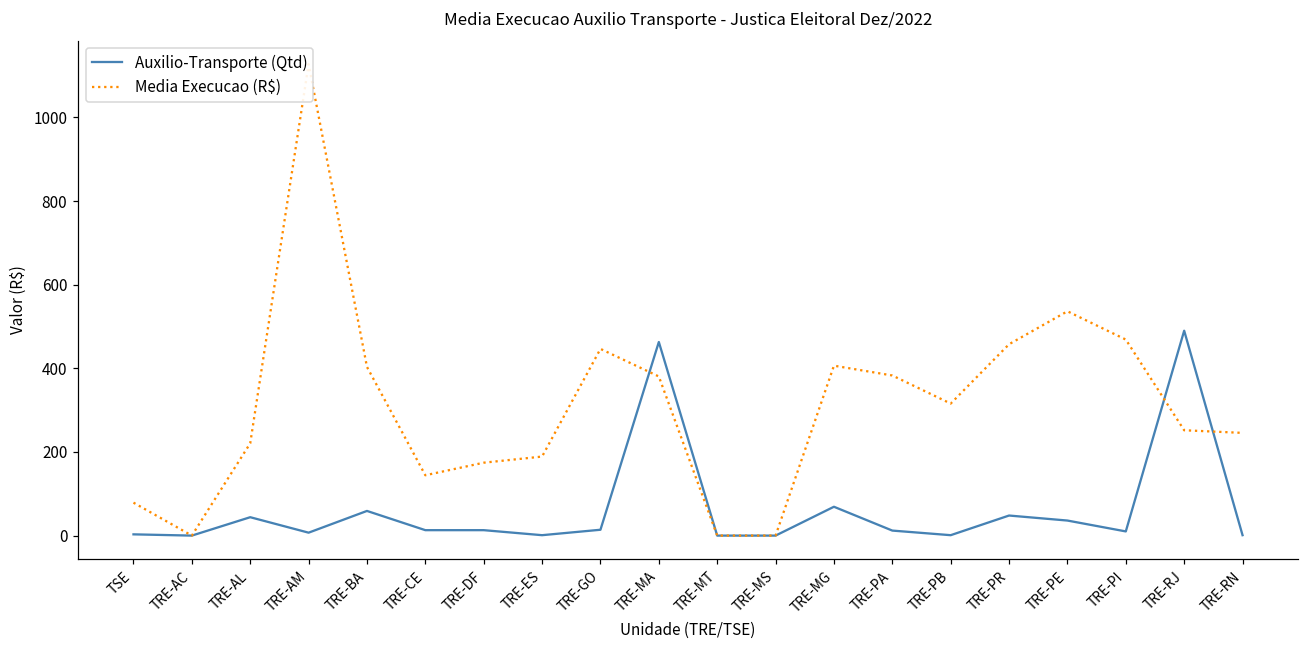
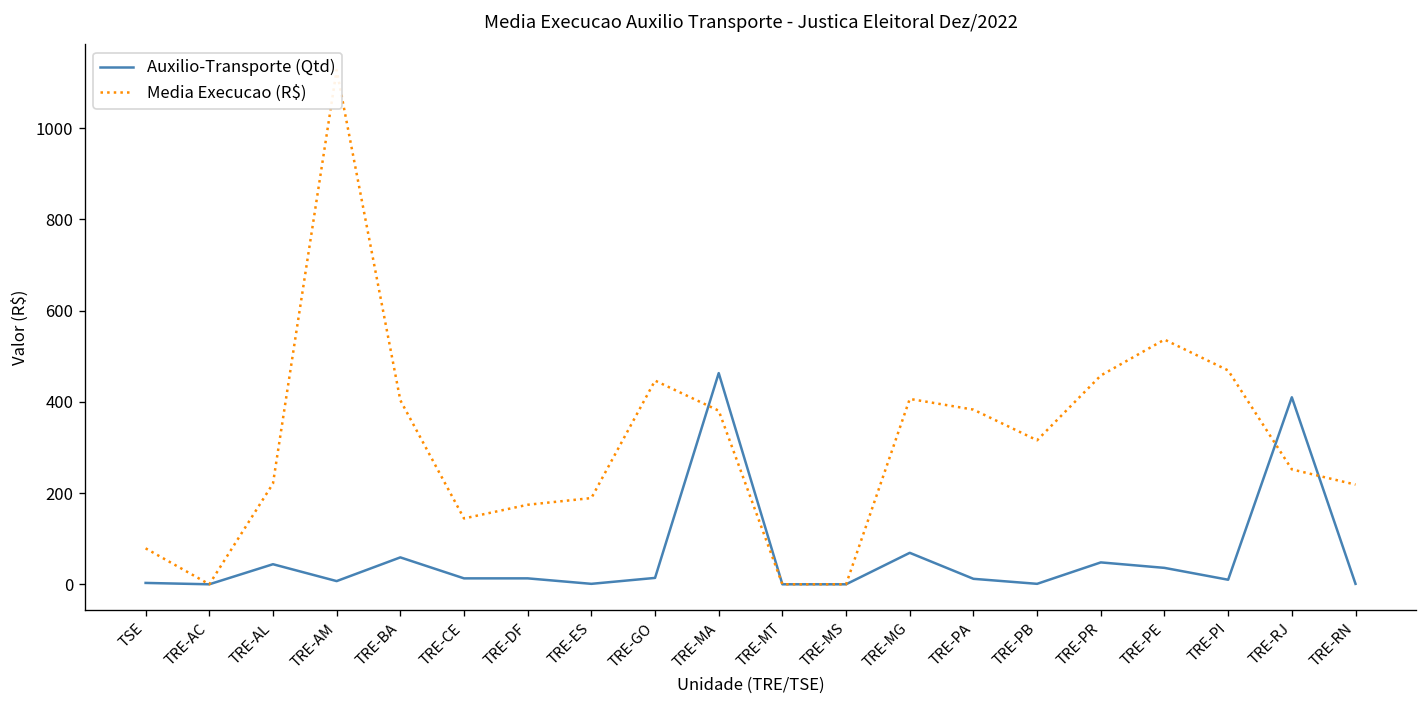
  {
    "Auxilio-Transporte (Qtd)": {
      "TSE": 0,
      "TRE-AL": 40,
      "TRE-AM": 10,
      "TRE-BA": 60,
      "TRE-CE": 10,
      "TRE-DF": 10,
      "TRE-ES": 0,
      "TRE-GO": 10,
      "TRE-MA": 460,
      "TRE-MG": 70,
      "TRE-PA": 10,
      "TRE-PB": 0,
      "TRE-PR": 50,
      "TRE-PE": 40,
      "TRE-PI": 10,
-     "TRE-RJ": 490,
+     "TRE-RJ": 410,
      "TRE-RN": 0
    },
    "Media Execucao (R$)": {
      "TSE": 80,
      "TRE-AL": 220,
      "TRE-BA": 400,
      "TRE-CE": 140,
      "TRE-DF": 170,
      "TRE-ES": 190,
      "TRE-GO": 450,
      "TRE-MA": 380,
      "TRE-MG": 410,
      "TRE-PA": 380,
      "TRE-PB": 320,
      "TRE-PR": 460,
      "TRE-PE": 540,
      "TRE-PI": 470,
      "TRE-RJ": 250,
-     "TRE-RN": 250
+     "TRE-RN": 220
    }
  }
